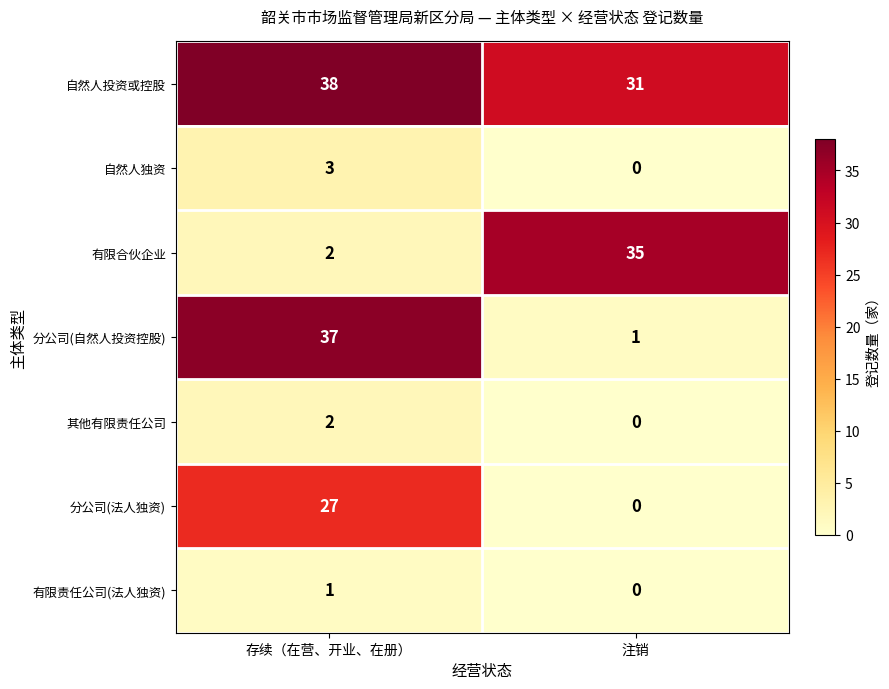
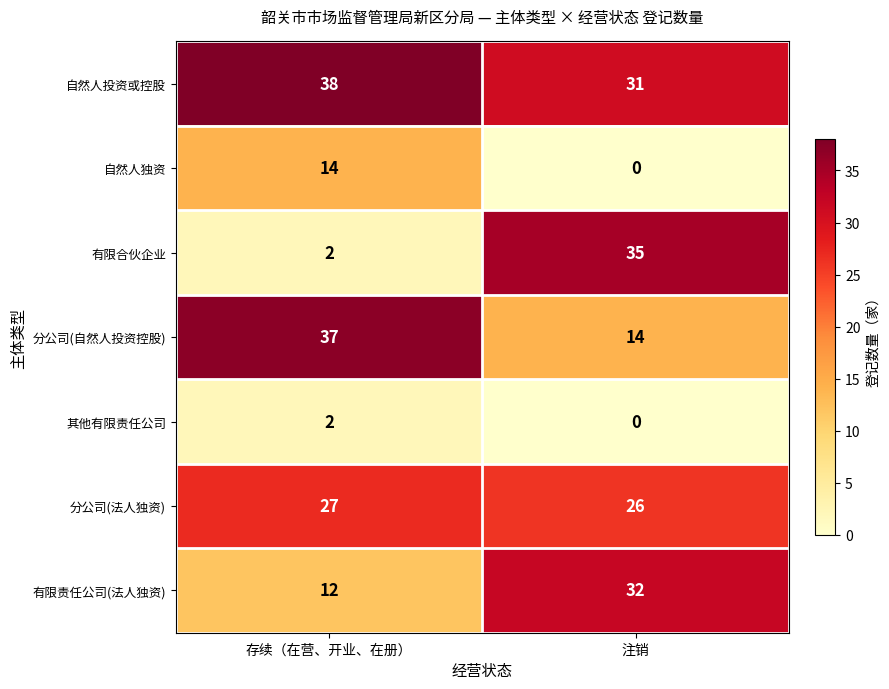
  {
    "自然人投资或控股": {
      "存续（在营、开业、在册）": 38,
      "注销": 31
    },
    "自然人独资": {
-     "存续（在营、开业、在册）": 3,
+     "存续（在营、开业、在册）": 14,
      "注销": 0
    },
    "有限合伙企业": {
      "存续（在营、开业、在册）": 2,
      "注销": 35
    },
    "分公司(自然人投资控股)": {
      "存续（在营、开业、在册）": 37,
-     "注销": 1
+     "注销": 14
    },
    "其他有限责任公司": {
      "存续（在营、开业、在册）": 2,
      "注销": 0
    },
    "分公司(法人独资)": {
      "存续（在营、开业、在册）": 27,
-     "注销": 0
+     "注销": 26
    },
    "有限责任公司(法人独资)": {
-     "存续（在营、开业、在册）": 1,
-     "注销": 0
+     "存续（在营、开业、在册）": 12,
+     "注销": 32
    }
  }
